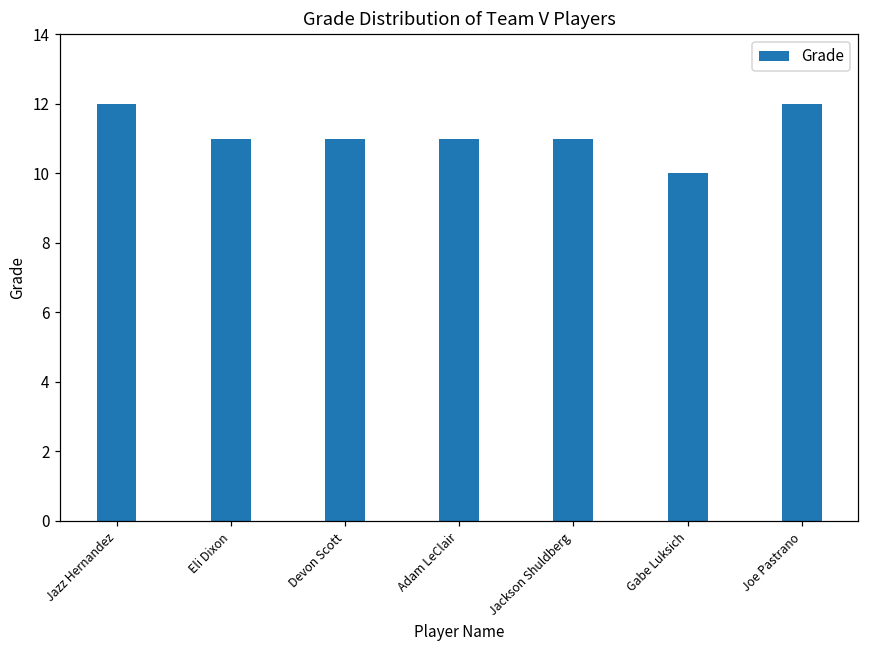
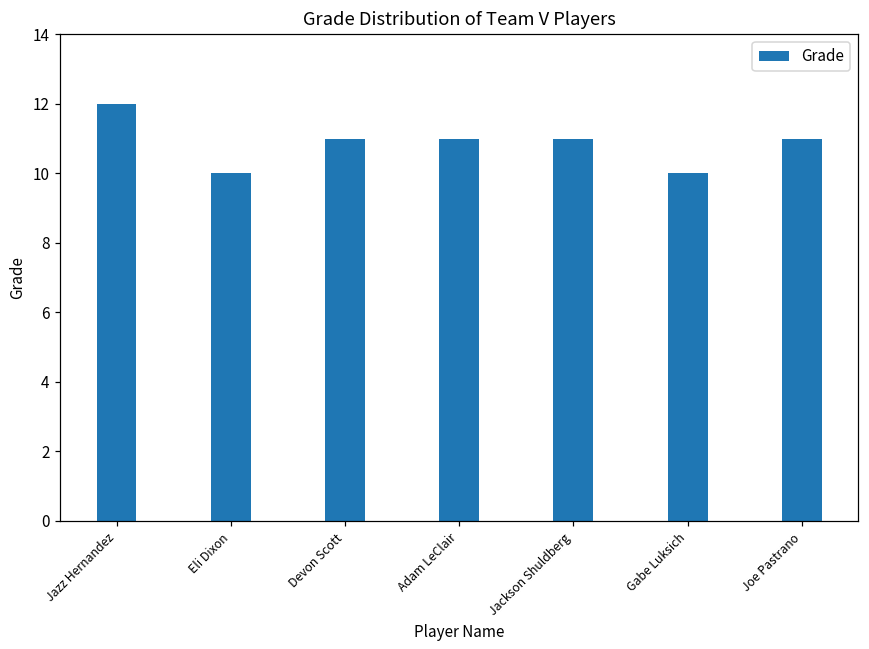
  {
    "Jazz Hernandez": 12,
-   "Eli Dixon": 11,
+   "Eli Dixon": 10,
    "Devon Scott": 11,
    "Adam LeClair": 11,
    "Jackson Shuldberg": 11,
    "Gabe Luksich": 10,
-   "Joe Pastrano": 12
+   "Joe Pastrano": 11
  }
